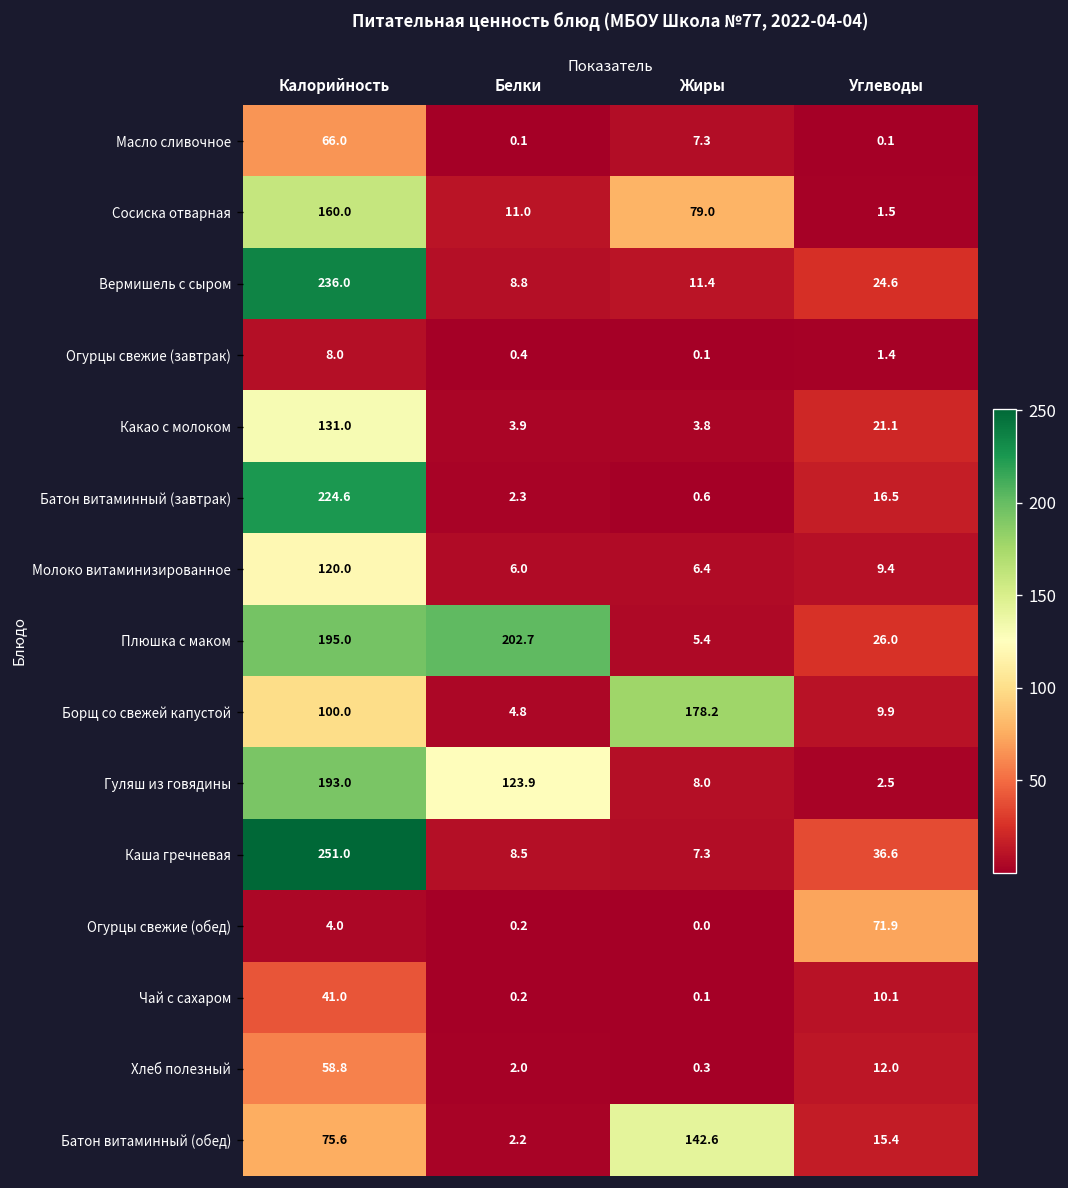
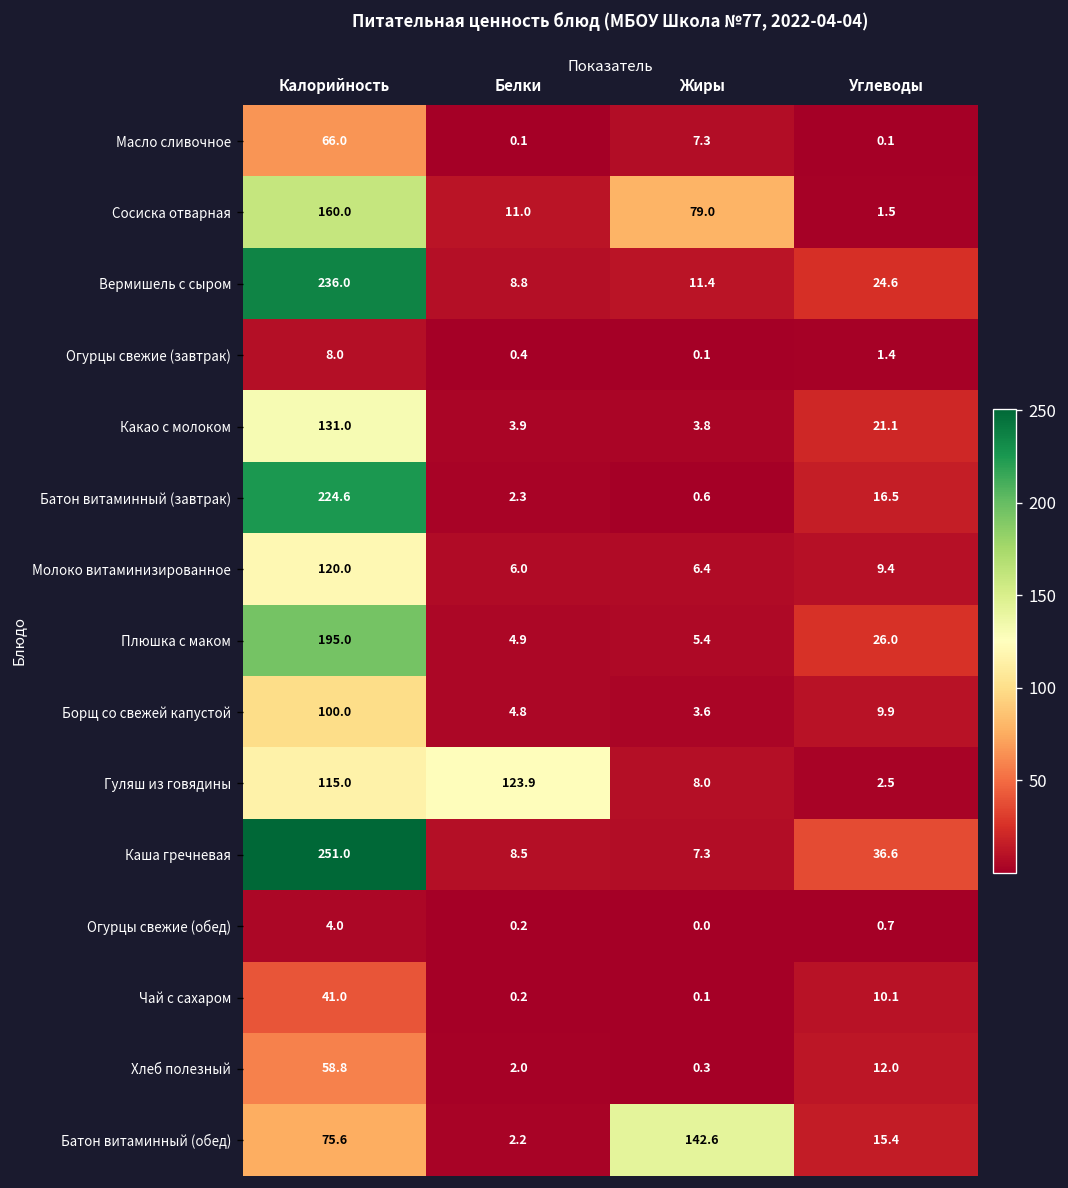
  {
    "Масло сливочное": {
      "Калорийность": 66.0,
      "Белки": 0.1,
      "Жиры": 7.3,
      "Углеводы": 0.1
    },
    "Сосиска отварная": {
      "Калорийность": 160.0,
      "Белки": 11.0,
      "Жиры": 79.0,
      "Углеводы": 1.5
    },
    "Вермишель с сыром": {
      "Калорийность": 236.0,
      "Белки": 8.8,
      "Жиры": 11.4,
      "Углеводы": 24.6
    },
    "Огурцы свежие (завтрак)": {
      "Калорийность": 8.0,
      "Белки": 0.4,
      "Жиры": 0.1,
      "Углеводы": 1.4
    },
    "Какао с молоком": {
      "Калорийность": 131.0,
      "Белки": 3.9,
      "Жиры": 3.8,
      "Углеводы": 21.1
    },
    "Батон витаминный (завтрак)": {
      "Калорийность": 224.6,
      "Белки": 2.3,
      "Жиры": 0.6,
      "Углеводы": 16.5
    },
    "Молоко витаминизированное": {
      "Калорийность": 120.0,
      "Белки": 6.0,
      "Жиры": 6.4,
      "Углеводы": 9.4
    },
    "Плюшка с маком": {
      "Калорийность": 195.0,
-     "Белки": 202.7,
+     "Белки": 4.9,
      "Жиры": 5.4,
      "Углеводы": 26.0
    },
    "Борщ со свежей капустой": {
      "Калорийность": 100.0,
      "Белки": 4.8,
-     "Жиры": 178.2,
+     "Жиры": 3.6,
      "Углеводы": 9.9
    },
    "Гуляш из говядины": {
-     "Калорийность": 193.0,
+     "Калорийность": 115.0,
      "Белки": 123.9,
      "Жиры": 8.0,
      "Углеводы": 2.5
    },
    "Каша гречневая": {
      "Калорийность": 251.0,
      "Белки": 8.5,
      "Жиры": 7.3,
      "Углеводы": 36.6
    },
    "Огурцы свежие (обед)": {
      "Калорийность": 4.0,
      "Белки": 0.2,
      "Жиры": 0.0,
-     "Углеводы": 71.9
+     "Углеводы": 0.7
    },
    "Чай с сахаром": {
      "Калорийность": 41.0,
      "Белки": 0.2,
      "Жиры": 0.1,
      "Углеводы": 10.1
    },
    "Хлеб полезный": {
      "Калорийность": 58.8,
      "Белки": 2.0,
      "Жиры": 0.3,
      "Углеводы": 12.0
    },
    "Батон витаминный (обед)": {
      "Калорийность": 75.6,
      "Белки": 2.2,
      "Жиры": 142.6,
      "Углеводы": 15.4
    }
  }
